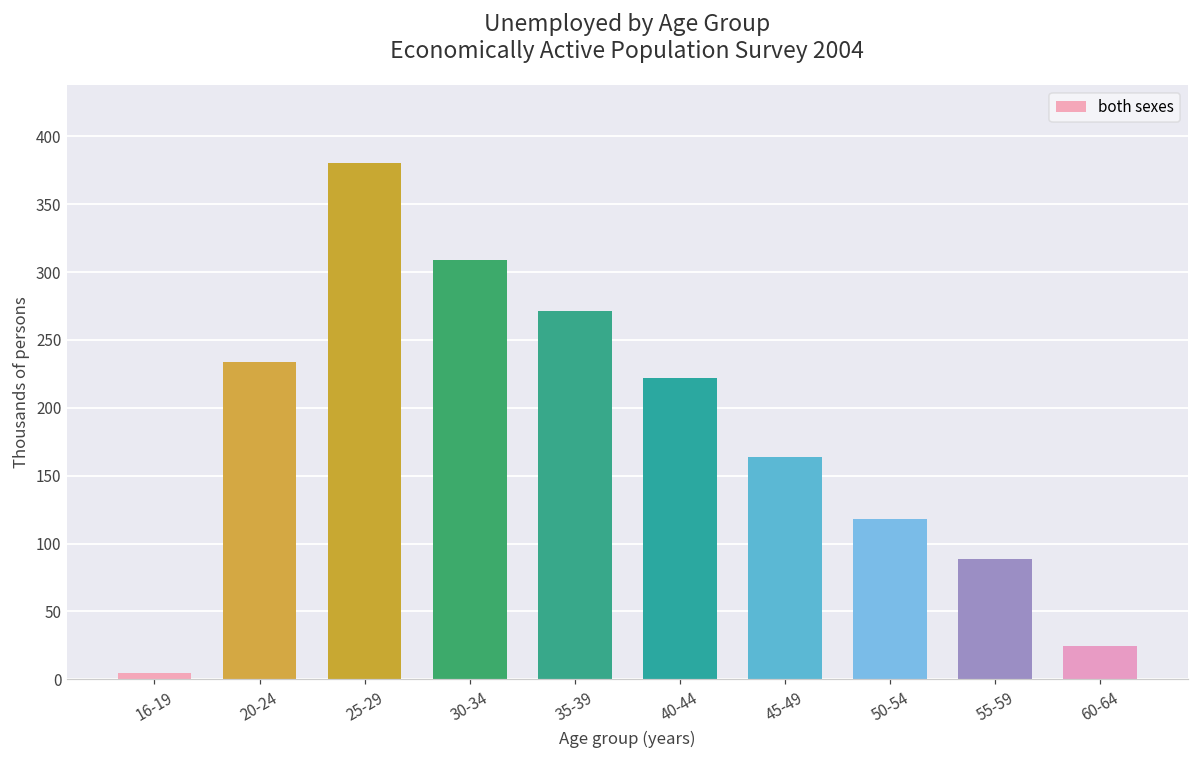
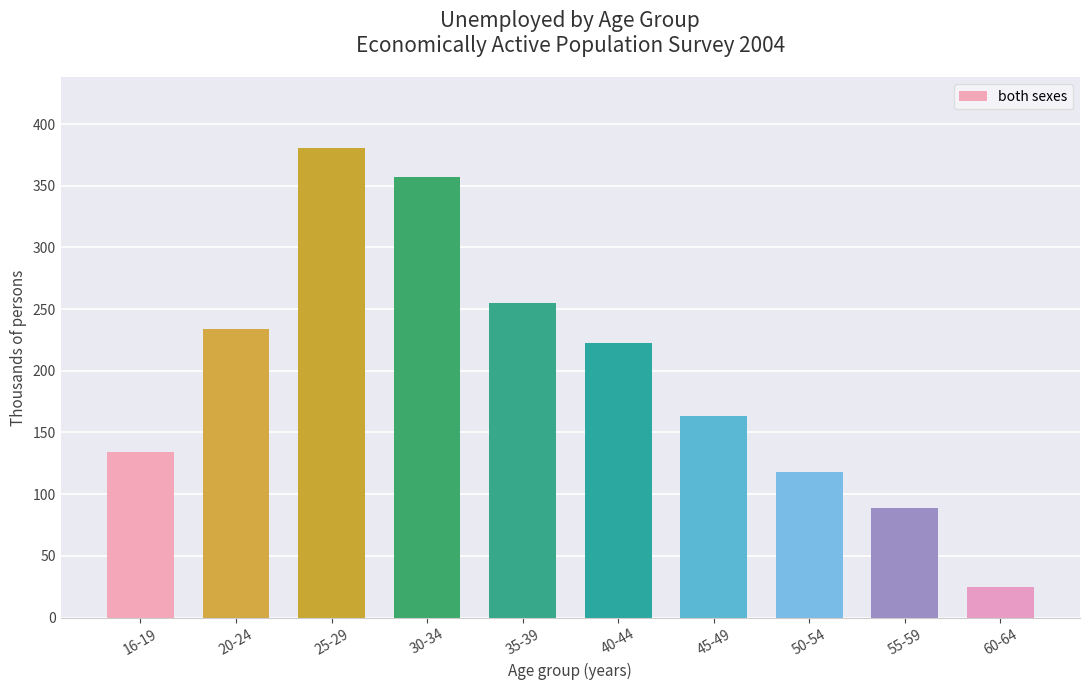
  {
-   "16-19": 4,
+   "16-19": 134,
    "20-24": 234,
    "25-29": 381,
-   "30-34": 309,
-   "35-39": 271,
+   "30-34": 357,
+   "35-39": 255,
    "40-44": 222,
    "45-49": 164,
    "50-54": 118,
    "55-59": 89,
    "60-64": 24
  }
